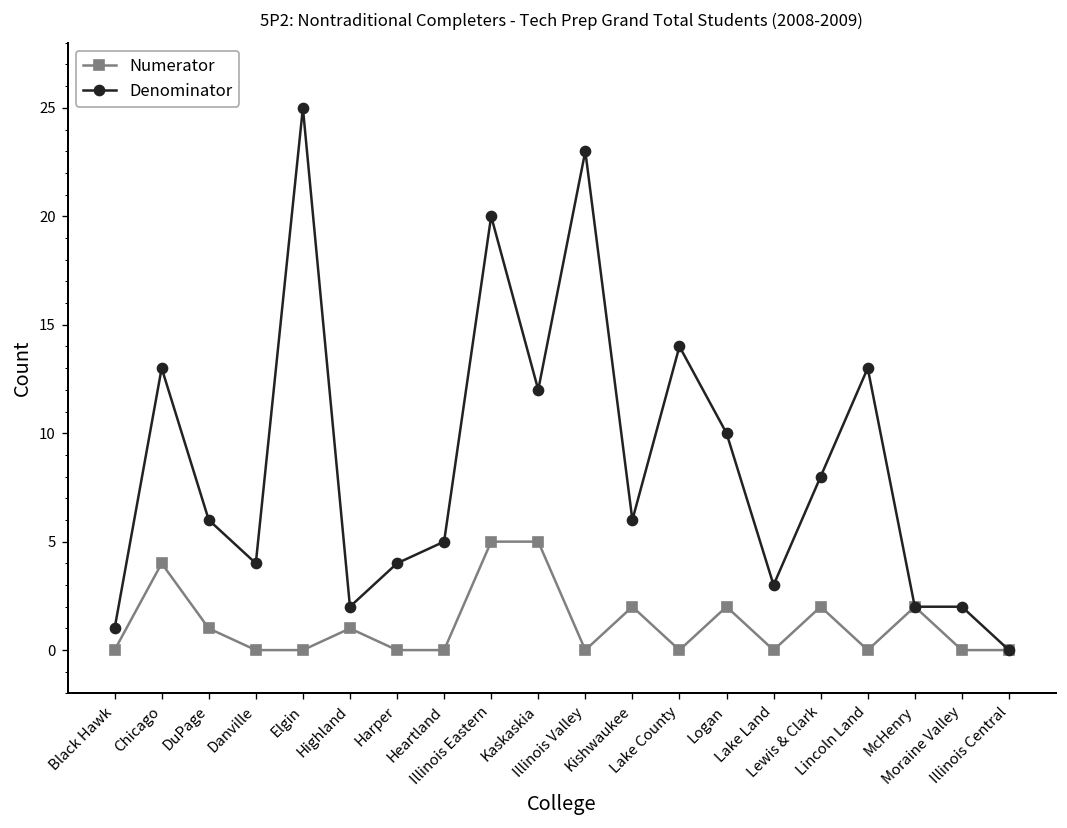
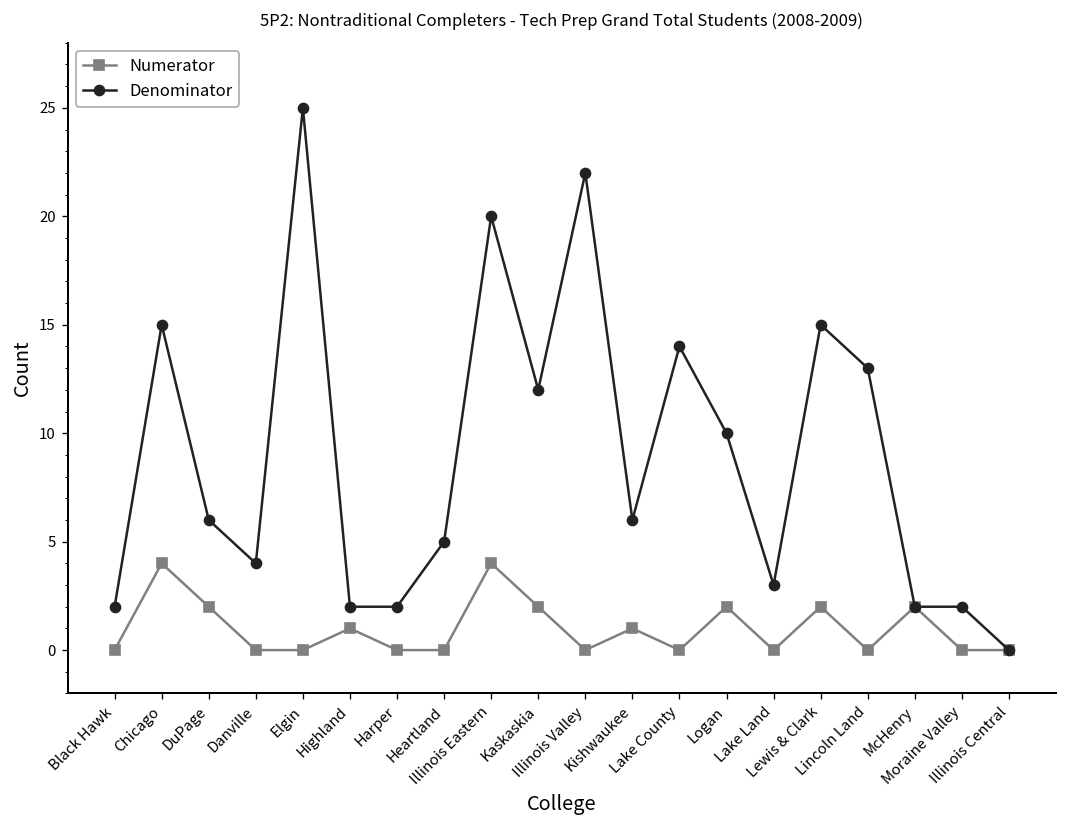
  {
    "Numerator": {
      "Black Hawk": 0,
      "Chicago": 4,
-     "DuPage": 1,
+     "DuPage": 2,
      "Danville": 0,
      "Elgin": 0,
      "Highland": 1,
      "Harper": 0,
      "Heartland": 0,
-     "Illinois Eastern": 5,
-     "Kaskaskia": 5,
+     "Illinois Eastern": 4,
+     "Kaskaskia": 2,
      "Illinois Valley": 0,
-     "Kishwaukee": 2,
+     "Kishwaukee": 1,
      "Lake County": 0,
      "Logan": 2,
      "Lake Land": 0,
      "Lewis & Clark": 2,
      "Lincoln Land": 0,
      "Moraine Valley": 0
    },
    "Denominator": {
-     "Black Hawk": 1,
-     "Chicago": 13,
+     "Black Hawk": 2,
+     "Chicago": 15,
      "DuPage": 6,
      "Danville": 4,
      "Elgin": 25,
      "Highland": 2,
-     "Harper": 4,
+     "Harper": 2,
      "Heartland": 5,
      "Illinois Eastern": 20,
      "Kaskaskia": 12,
-     "Illinois Valley": 23,
+     "Illinois Valley": 22,
      "Kishwaukee": 6,
      "Lake County": 14,
      "Logan": 10,
      "Lake Land": 3,
-     "Lewis & Clark": 8,
+     "Lewis & Clark": 15,
      "Lincoln Land": 13,
      "Moraine Valley": 2
    }
  }
